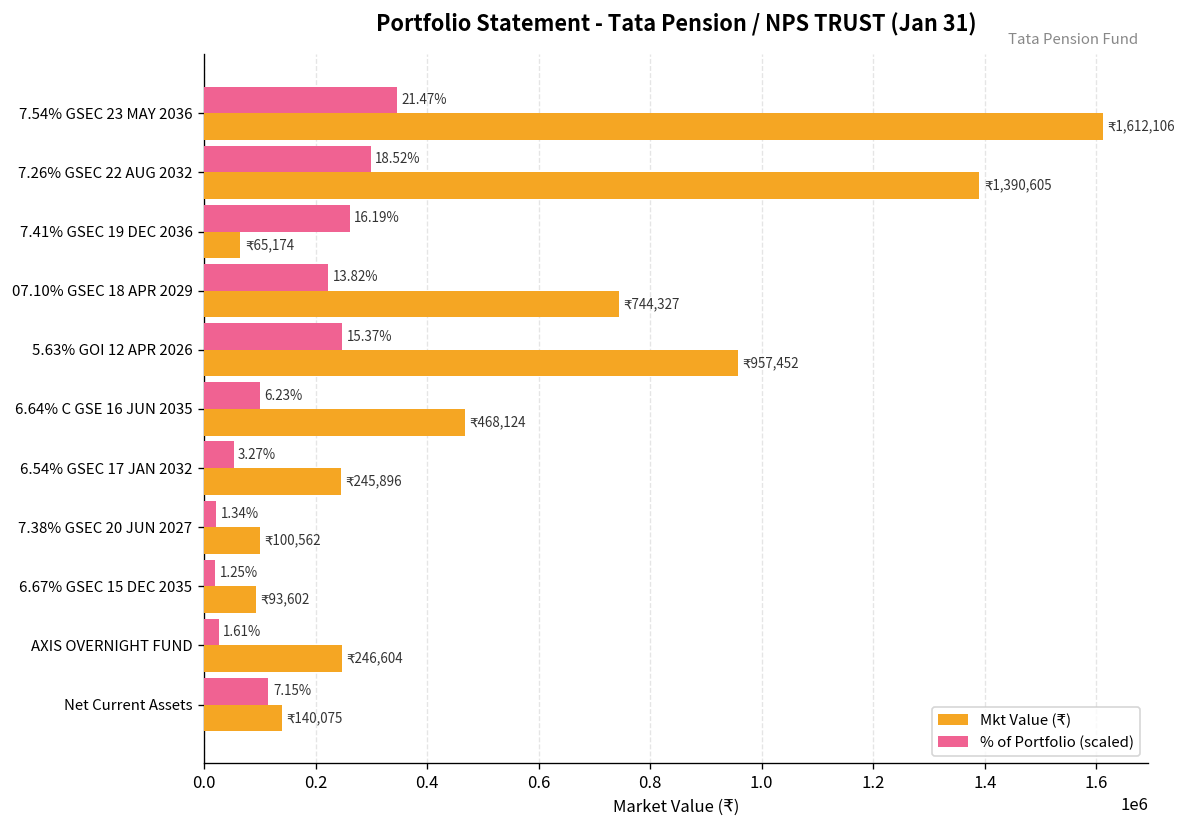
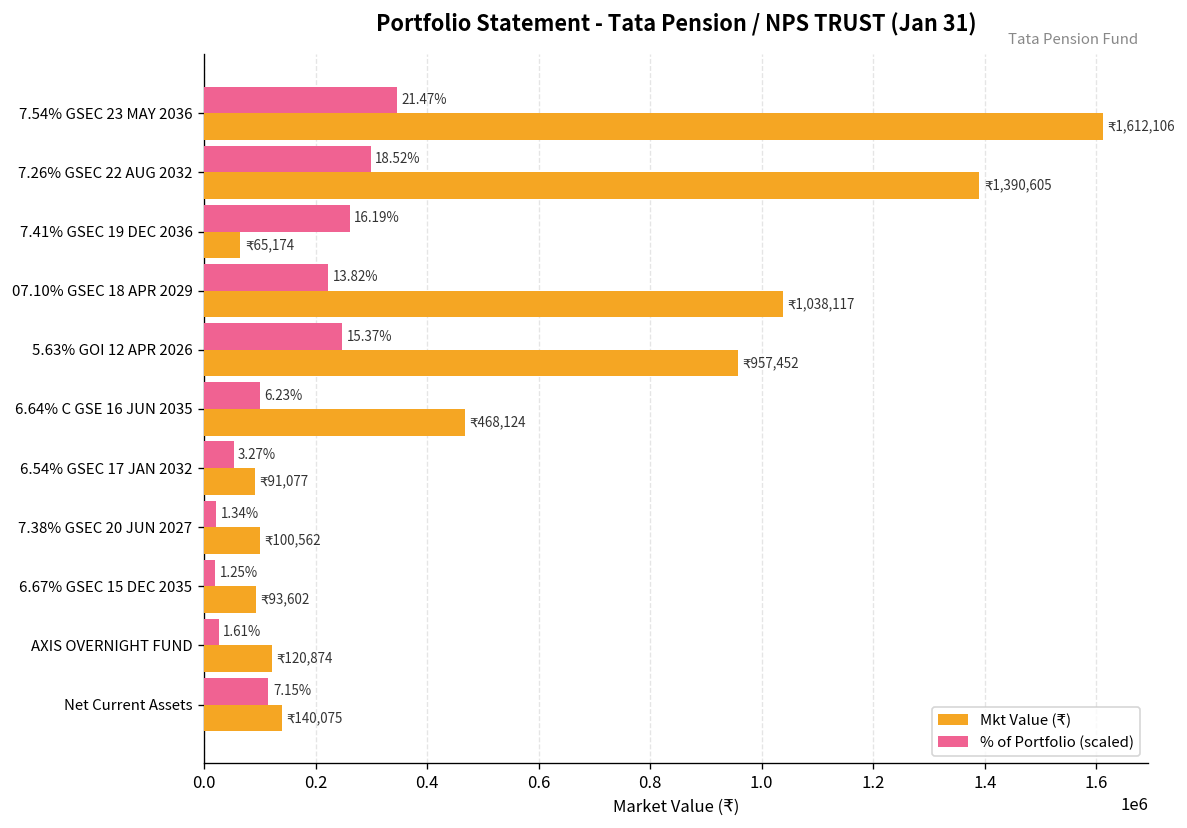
  {
    "Mkt Value (₹)": {
      "7.54% GSEC 23 MAY 2036": "1,612,106",
      "7.26% GSEC 22 AUG 2032": "1,390,605",
      "7.41% GSEC 19 DEC 2036": "65,174",
-     "07.10% GSEC 18 APR 2029": "744,327",
+     "07.10% GSEC 18 APR 2029": "1,038,117",
      "5.63% GOI 12 APR 2026": "957,452",
      "6.64% C GSE 16 JUN 2035": "468,124",
-     "6.54% GSEC 17 JAN 2032": "245,896",
+     "6.54% GSEC 17 JAN 2032": "91,077",
      "7.38% GSEC 20 JUN 2027": "100,562",
      "6.67% GSEC 15 DEC 2035": "93,602",
-     "AXIS OVERNIGHT FUND": "246,604",
+     "AXIS OVERNIGHT FUND": "120,874",
      "Net Current Assets": "140,075"
    }
  }
